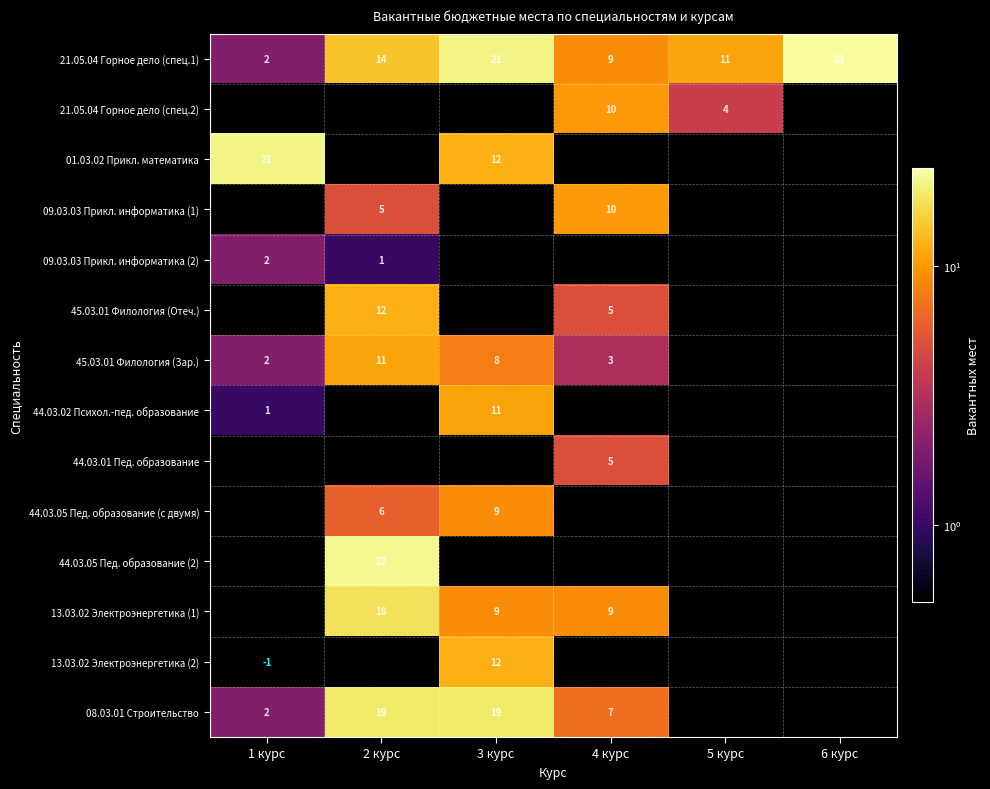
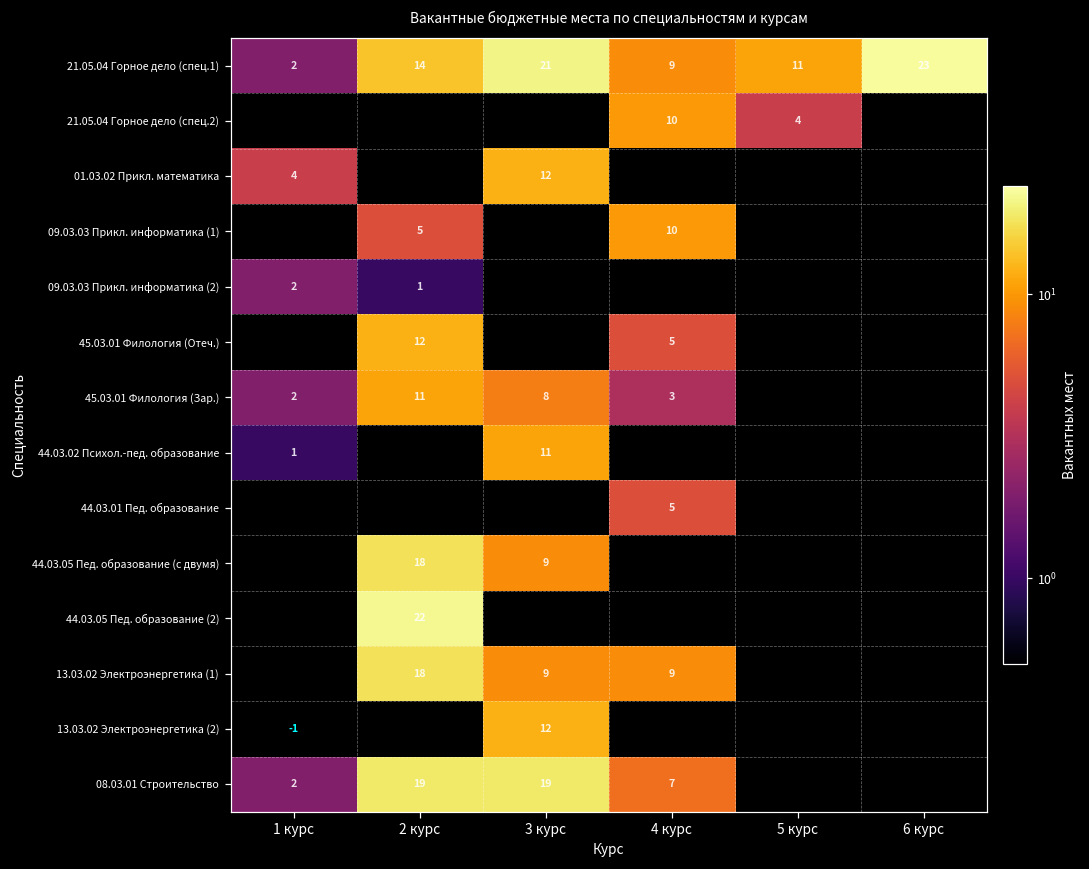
  {
    "21.05.04 Горное дело (спец.1)": {
      "1 курс": 2,
      "2 курс": 14,
      "3 курс": 21,
      "4 курс": 9,
      "5 курс": 11,
      "6 курс": 23
    },
    "21.05.04 Горное дело (спец.2)": {
      "4 курс": 10,
      "5 курс": 4
    },
    "01.03.02 Прикл. математика": {
-     "1 курс": 21,
+     "1 курс": 4,
      "3 курс": 12
    },
    "09.03.03 Прикл. информатика (1)": {
      "2 курс": 5,
      "4 курс": 10
    },
    "09.03.03 Прикл. информатика (2)": {
      "1 курс": 2,
      "2 курс": 1
    },
    "45.03.01 Филология (Отеч.)": {
      "2 курс": 12,
      "4 курс": 5
    },
    "45.03.01 Филология (Зар.)": {
      "1 курс": 2,
      "2 курс": 11,
      "3 курс": 8,
      "4 курс": 3
    },
    "44.03.02 Психол.-пед. образование": {
      "1 курс": 1,
      "3 курс": 11
    },
    "44.03.01 Пед. образование": {
      "4 курс": 5
    },
    "44.03.05 Пед. образование (с двумя)": {
-     "2 курс": 6,
+     "2 курс": 18,
      "3 курс": 9
    },
    "44.03.05 Пед. образование (2)": {
      "2 курс": 22
    },
    "13.03.02 Электроэнергетика (1)": {
      "2 курс": 18,
      "3 курс": 9,
      "4 курс": 9
    },
    "13.03.02 Электроэнергетика (2)": {
      "1 курс": -1,
      "3 курс": 12
    },
    "08.03.01 Строительство": {
      "1 курс": 2,
      "2 курс": 19,
      "3 курс": 19,
      "4 курс": 7
    }
  }
